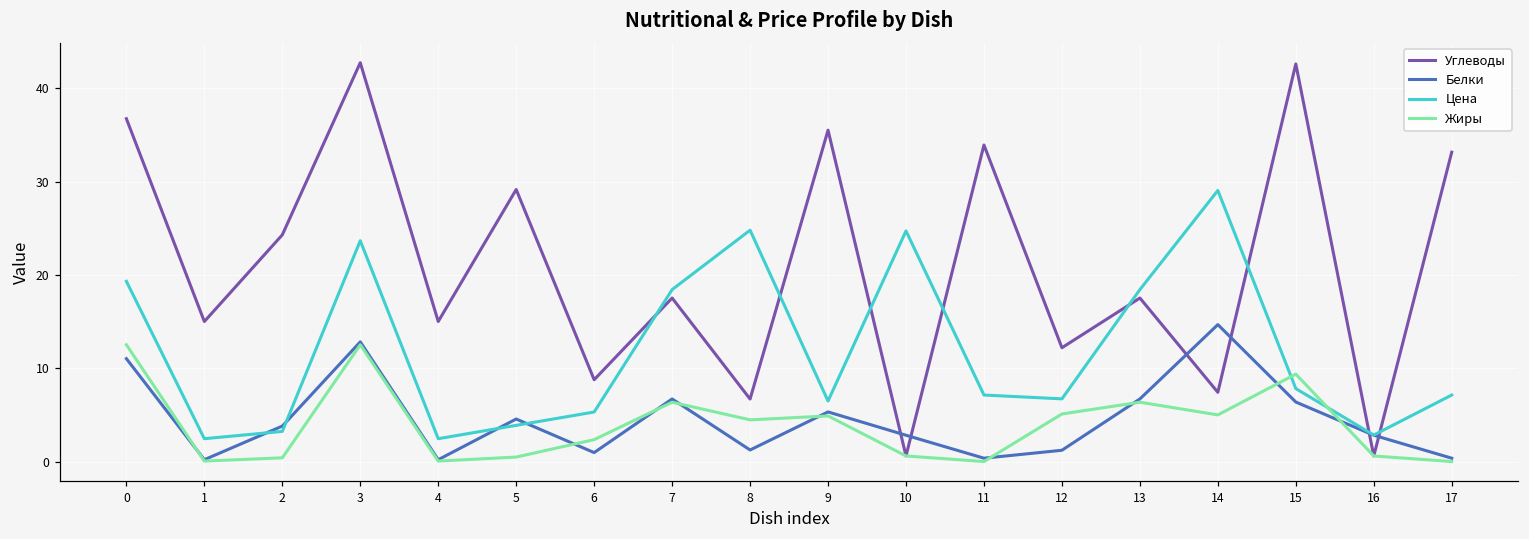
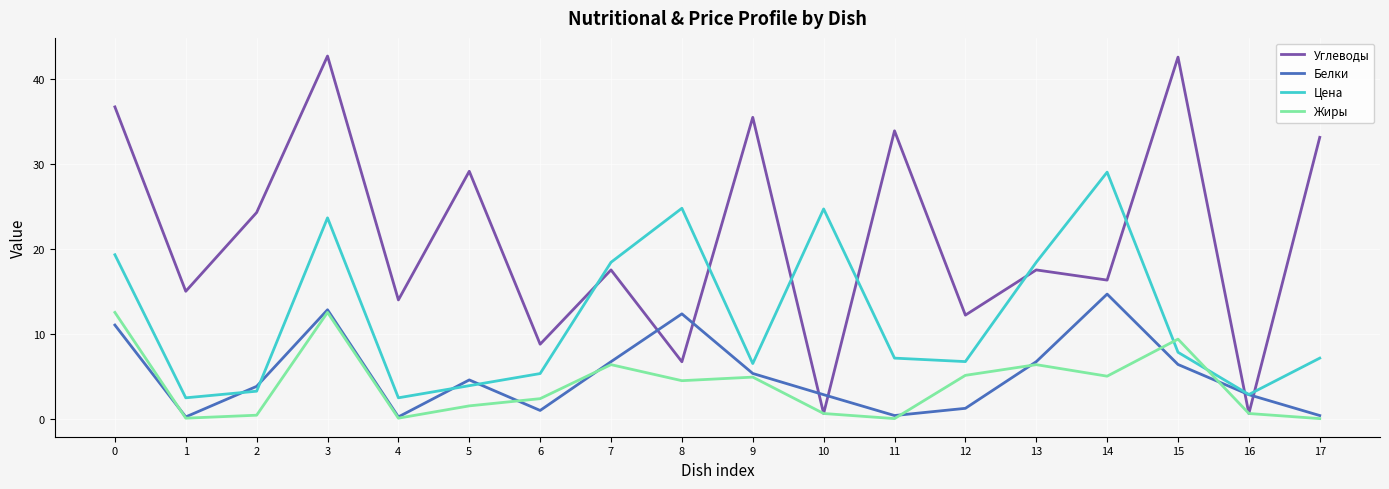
  {
    "Углеводы": {
      "0": 37,
      "1": 15,
      "2": 24,
      "3": 43,
-     "4": 15,
+     "4": 14,
      "5": 29,
      "6": 9,
      "7": 18,
      "8": 7,
      "9": 36,
      "11": 34,
      "12": 12,
      "13": 18,
-     "14": 7,
+     "14": 16,
      "15": 43,
      "17": 33
    },
    "Белки": {
      "0": 11,
      "2": 4,
      "3": 13,
      "5": 5,
      "6": 1,
      "7": 7,
-     "8": 1,
+     "8": 12,
      "9": 5,
      "10": 3,
      "11": 0,
      "12": 1,
      "13": 7,
      "14": 15,
      "15": 6,
      "17": 0
    },
    "Цена": {
      "0": 19,
      "1": 2,
      "2": 3,
      "3": 24,
      "4": 2,
      "5": 4,
      "6": 5,
      "7": 18,
      "8": 25,
      "9": 6,
      "10": 25,
      "11": 7,
      "12": 7,
      "13": 18,
      "14": 29,
      "15": 8,
      "17": 7
    },
    "Жиры": {
      "0": 13,
      "2": 0,
      "3": 13,
-     "5": 0,
+     "5": 2,
      "6": 2,
      "7": 6,
      "8": 4,
      "9": 5,
      "11": 0,
      "12": 5,
      "13": 6,
      "14": 5,
      "15": 9,
      "17": 0
    }
  }
